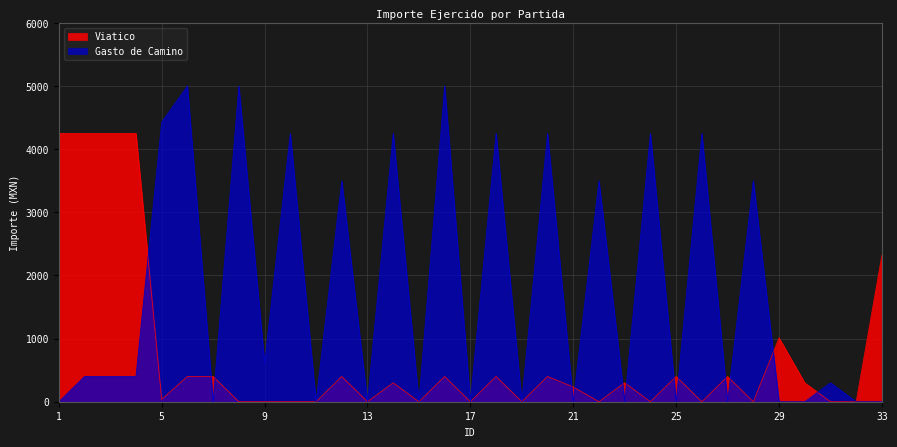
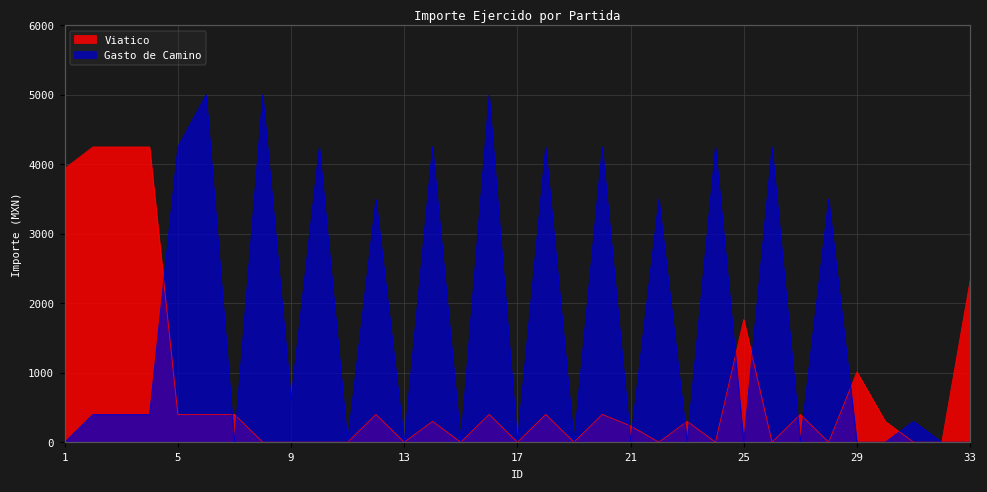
  {
    "Viatico": {
-     "1": 4300,
-     "5": 0,
+     "1": 3900,
+     "5": 400,
      "9": 0,
      "21": 200,
-     "25": 400,
+     "25": 1800,
      "29": 1000,
      "33": 2300
    },
    "Gasto de Camino": {
      "1": 0,
-     "5": 4400,
+     "5": 4300,
      "9": 600,
      "21": 0,
      "25": 0,
      "29": 0,
      "33": 0
    }
  }
